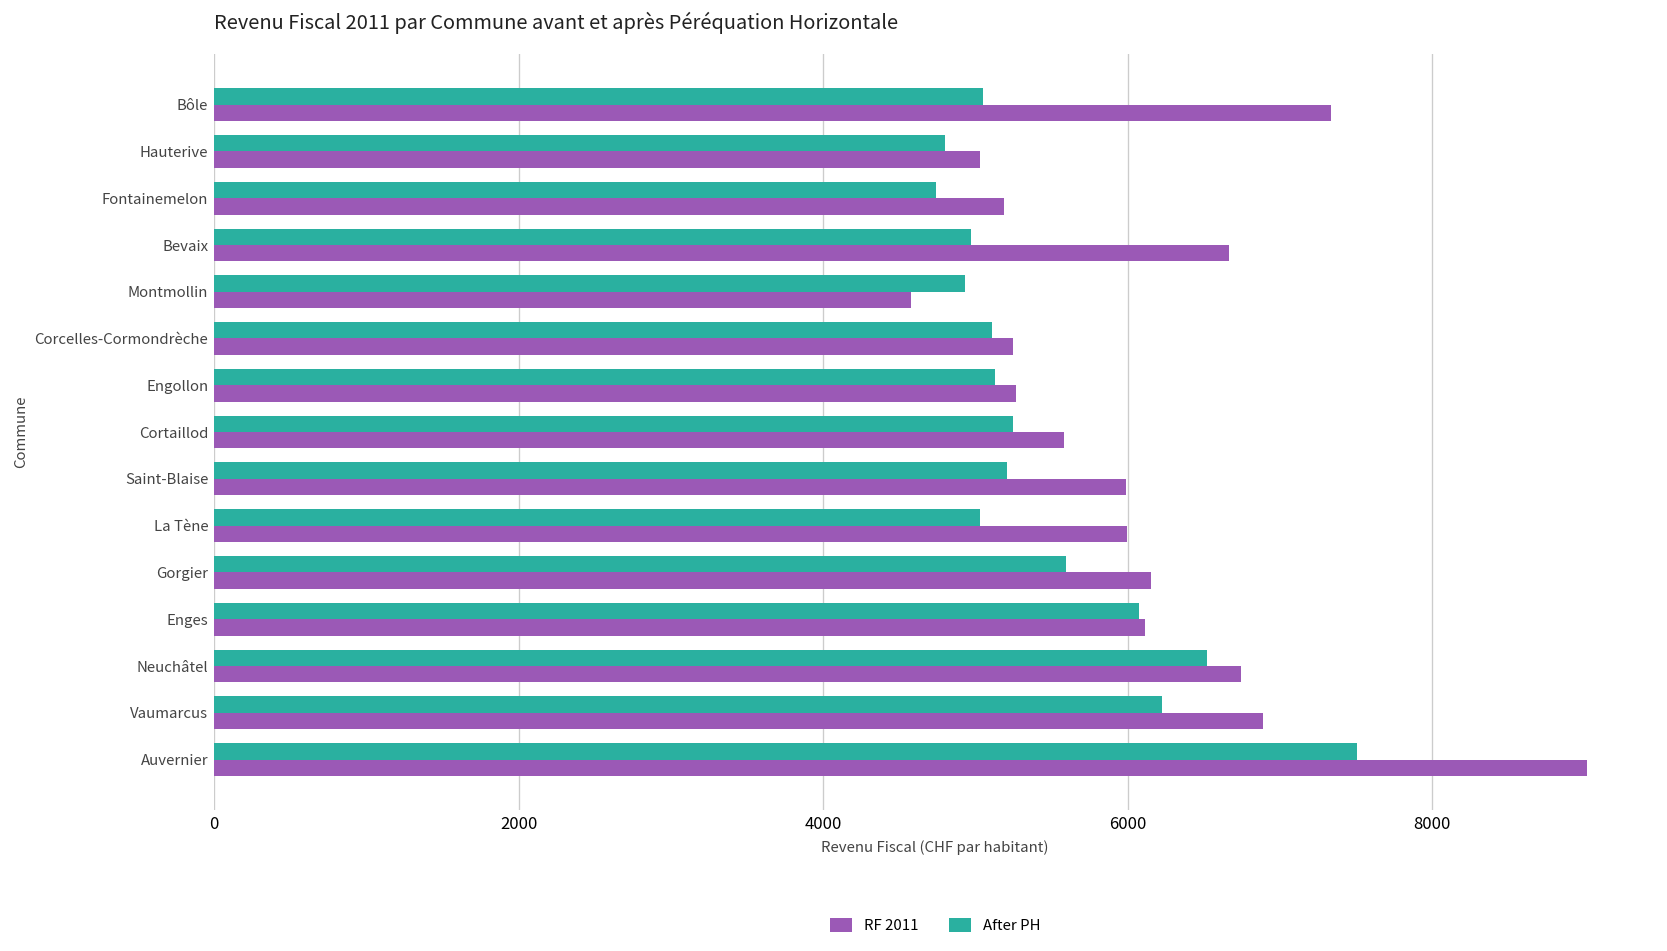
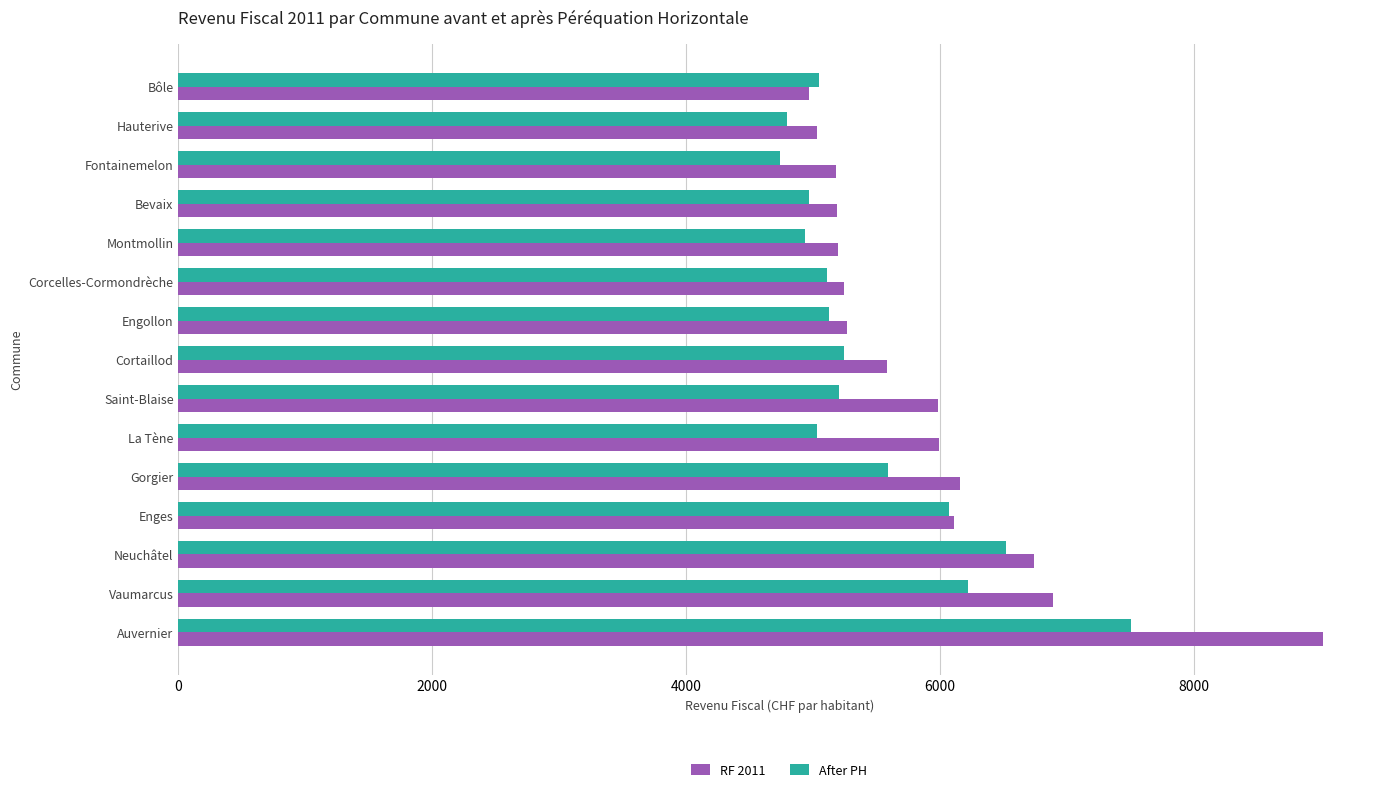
  {
    "RF 2011": {
-     "Bôle": 7330,
+     "Bôle": 4970,
      "Hauterive": 5030,
      "Fontainemelon": 5180,
-     "Bevaix": 6670,
-     "Montmollin": 4570,
+     "Bevaix": 5190,
+     "Montmollin": 5200,
      "Corcelles-Cormondrèche": 5240,
      "Engollon": 5270,
      "Cortaillod": 5580,
      "Saint-Blaise": 5990,
      "La Tène": 6000,
      "Gorgier": 6160,
      "Enges": 6110,
      "Neuchâtel": 6750,
      "Vaumarcus": 6890,
      "Auvernier": 9020
    },
    "After PH": {
      "Bôle": 5050,
      "Hauterive": 4800,
      "Fontainemelon": 4740,
      "Bevaix": 4970,
      "Montmollin": 4930,
      "Corcelles-Cormondrèche": 5110,
      "Engollon": 5130,
      "Cortaillod": 5240,
      "Saint-Blaise": 5210,
      "La Tène": 5030,
      "Gorgier": 5590,
      "Enges": 6080,
      "Neuchâtel": 6520,
      "Vaumarcus": 6230,
      "Auvernier": 7510
    }
  }
